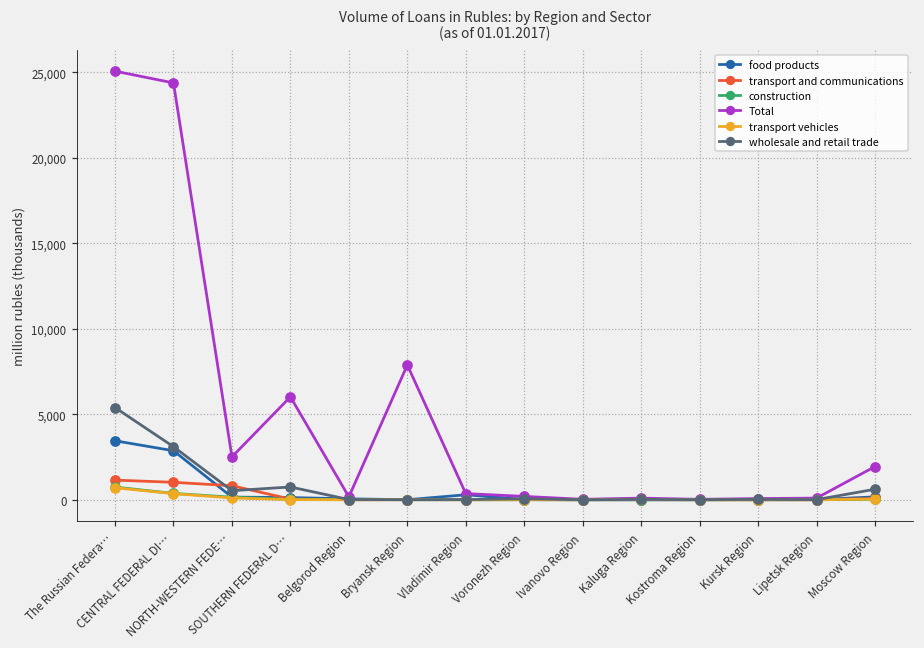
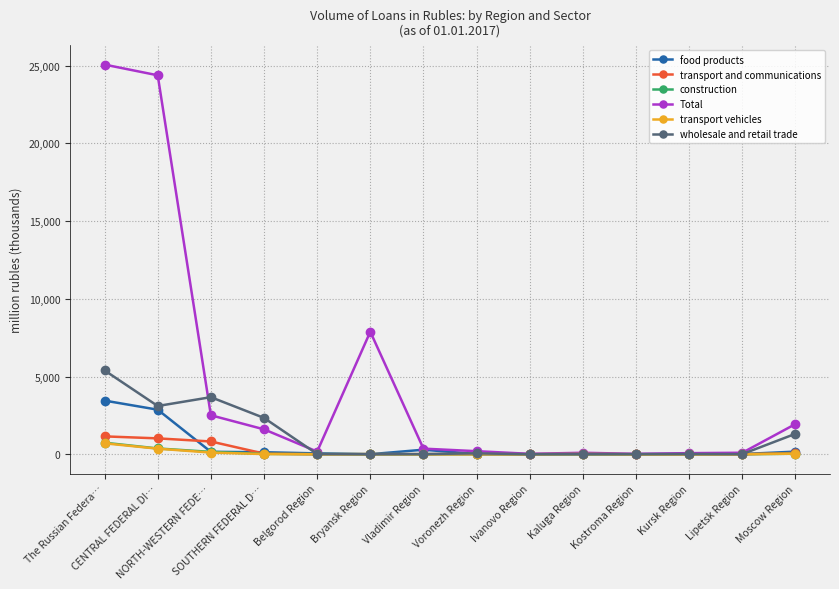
  {
    "food products": {
      "The Russian Federa…": "3,500",
      "CENTRAL FEDERAL DI…": "2,900"
    },
    "transport and communications": {
      "The Russian Federa…": "1,100",
      "CENTRAL FEDERAL DI…": "1,000",
      "NORTH-WESTERN FEDE…": "800"
    },
    "Total": {
      "The Russian Federa…": "25,100",
      "CENTRAL FEDERAL DI…": "24,400",
      "NORTH-WESTERN FEDE…": "2,500",
-     "SOUTHERN FEDERAL D…": "6,000",
+     "SOUTHERN FEDERAL D…": "1,600",
      "Bryansk Region": "7,900",
      "Moscow Region": "1,900"
    },
    "wholesale and retail trade": {
      "The Russian Federa…": "5,400",
      "CENTRAL FEDERAL DI…": "3,100",
-     "NORTH-WESTERN FEDE…": "500",
-     "SOUTHERN FEDERAL D…": "700",
-     "Moscow Region": "600"
+     "NORTH-WESTERN FEDE…": "3,700",
+     "SOUTHERN FEDERAL D…": "2,300",
+     "Moscow Region": "1,300"
    }
  }
